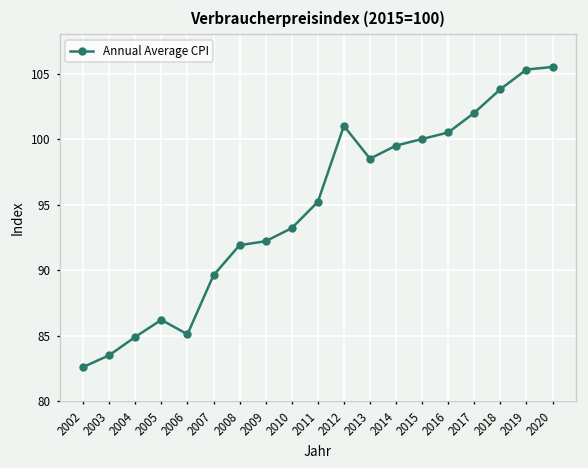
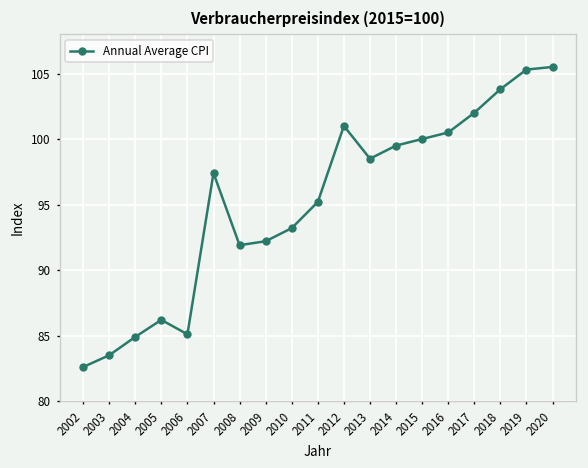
  {
    "2002": 82.6,
    "2003": 83.5,
    "2004": 84.9,
    "2005": 86.2,
    "2006": 85.1,
-   "2007": 89.6,
+   "2007": 97.4,
    "2008": 91.9,
    "2009": 92.2,
    "2010": 93.2,
    "2011": 95.2,
    "2012": 101.0,
    "2013": 98.5,
    "2014": 99.5,
    "2015": 100.0,
    "2016": 100.5,
    "2017": 102.0,
    "2018": 103.8,
    "2019": 105.3,
    "2020": 105.5
  }
